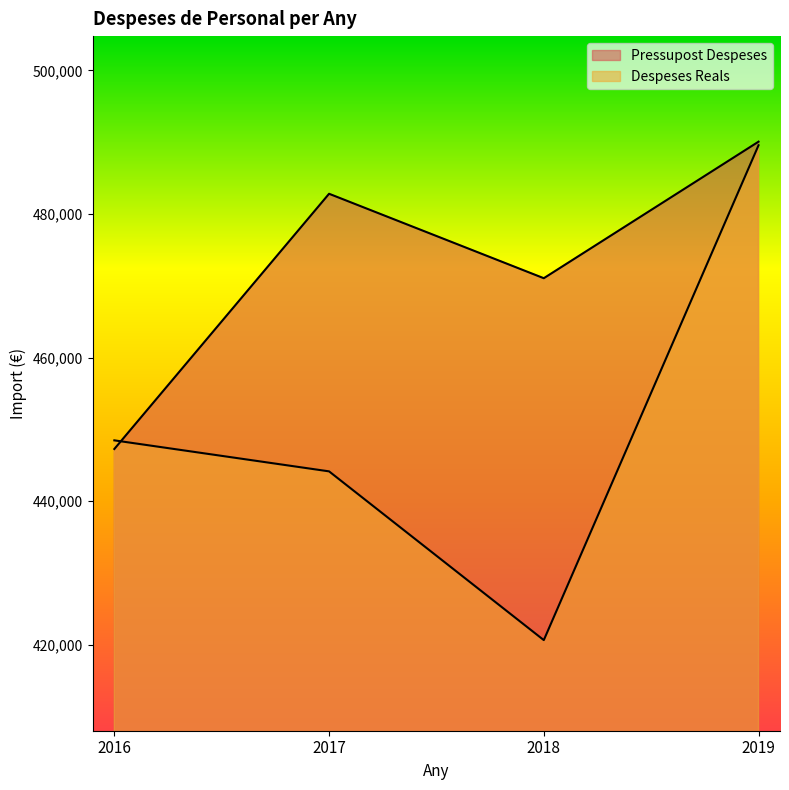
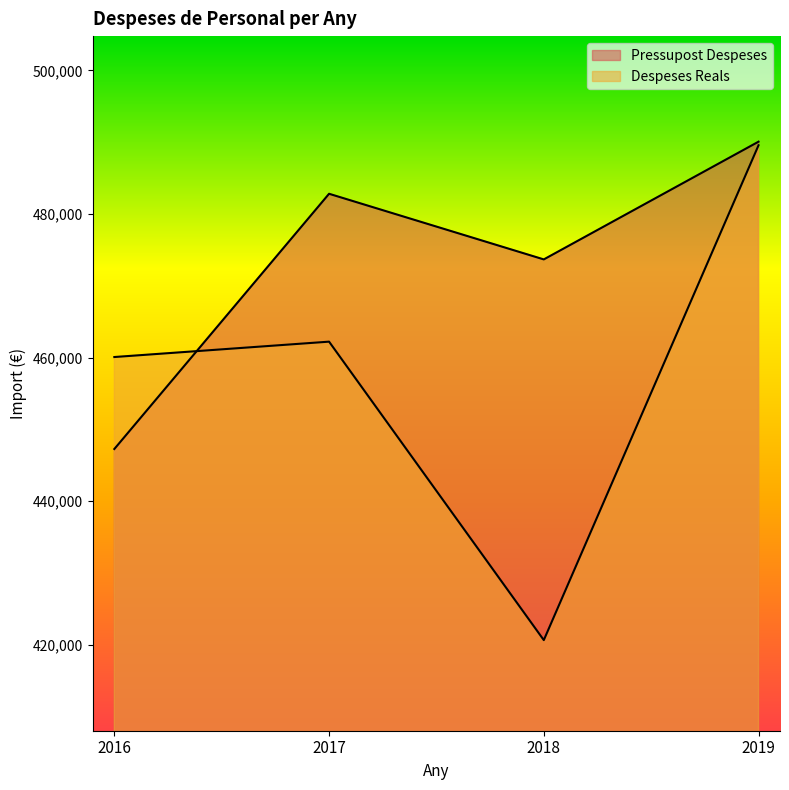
  {
    "Pressupost Despeses": {
      "2016": "447,000",
      "2017": "483,000",
-     "2018": "471,000",
+     "2018": "474,000",
      "2019": "490,000"
    },
    "Despeses Reals": {
-     "2016": "448,000",
-     "2017": "444,000",
+     "2016": "460,000",
+     "2017": "462,000",
      "2018": "421,000",
      "2019": "490,000"
    }
  }
